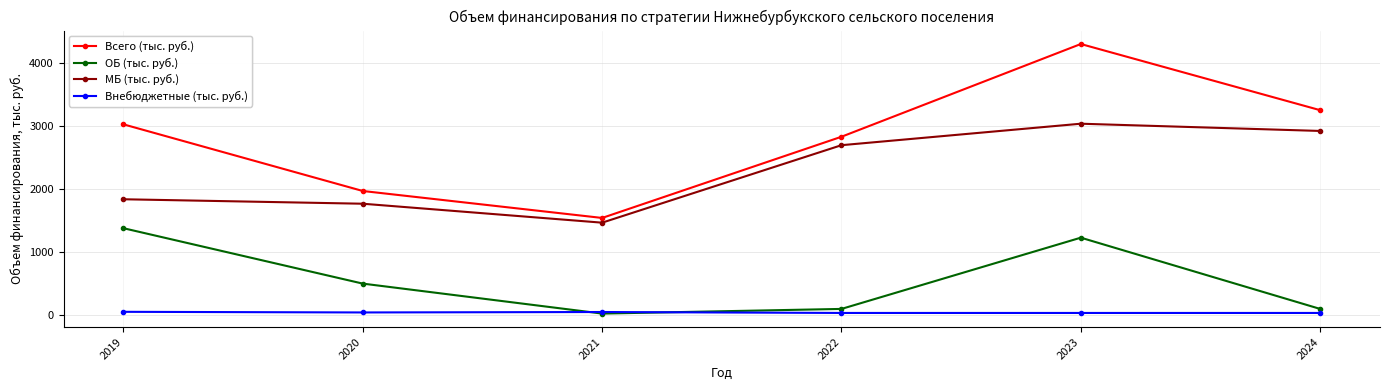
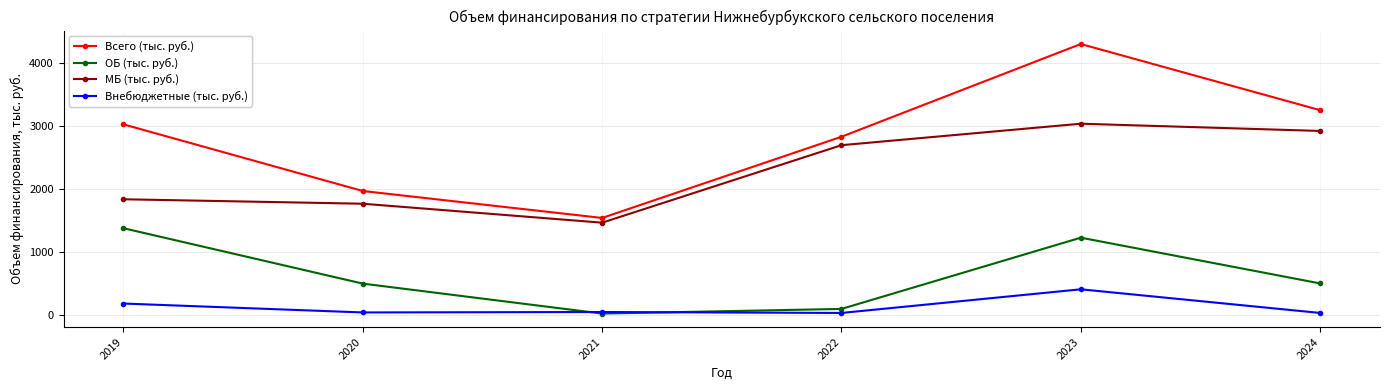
  {
    "Всего (тыс. руб.)": {
      "2019": 3000,
      "2020": 2000,
      "2021": 1500,
      "2022": 2800,
      "2023": 4300,
      "2024": 3300
    },
    "ОБ (тыс. руб.)": {
      "2019": 1400,
      "2020": 500,
      "2022": 100,
      "2023": 1200,
-     "2024": 100
+     "2024": 500
    },
    "МБ (тыс. руб.)": {
      "2019": 1800,
      "2020": 1800,
      "2021": 1500,
      "2022": 2700,
      "2023": 3000,
      "2024": 2900
    },
    "Внебюджетные (тыс. руб.)": {
-     "2019": 100,
+     "2019": 200,
      "2020": 0,
      "2022": 0,
-     "2023": 0,
+     "2023": 400,
      "2024": 0
    }
  }
